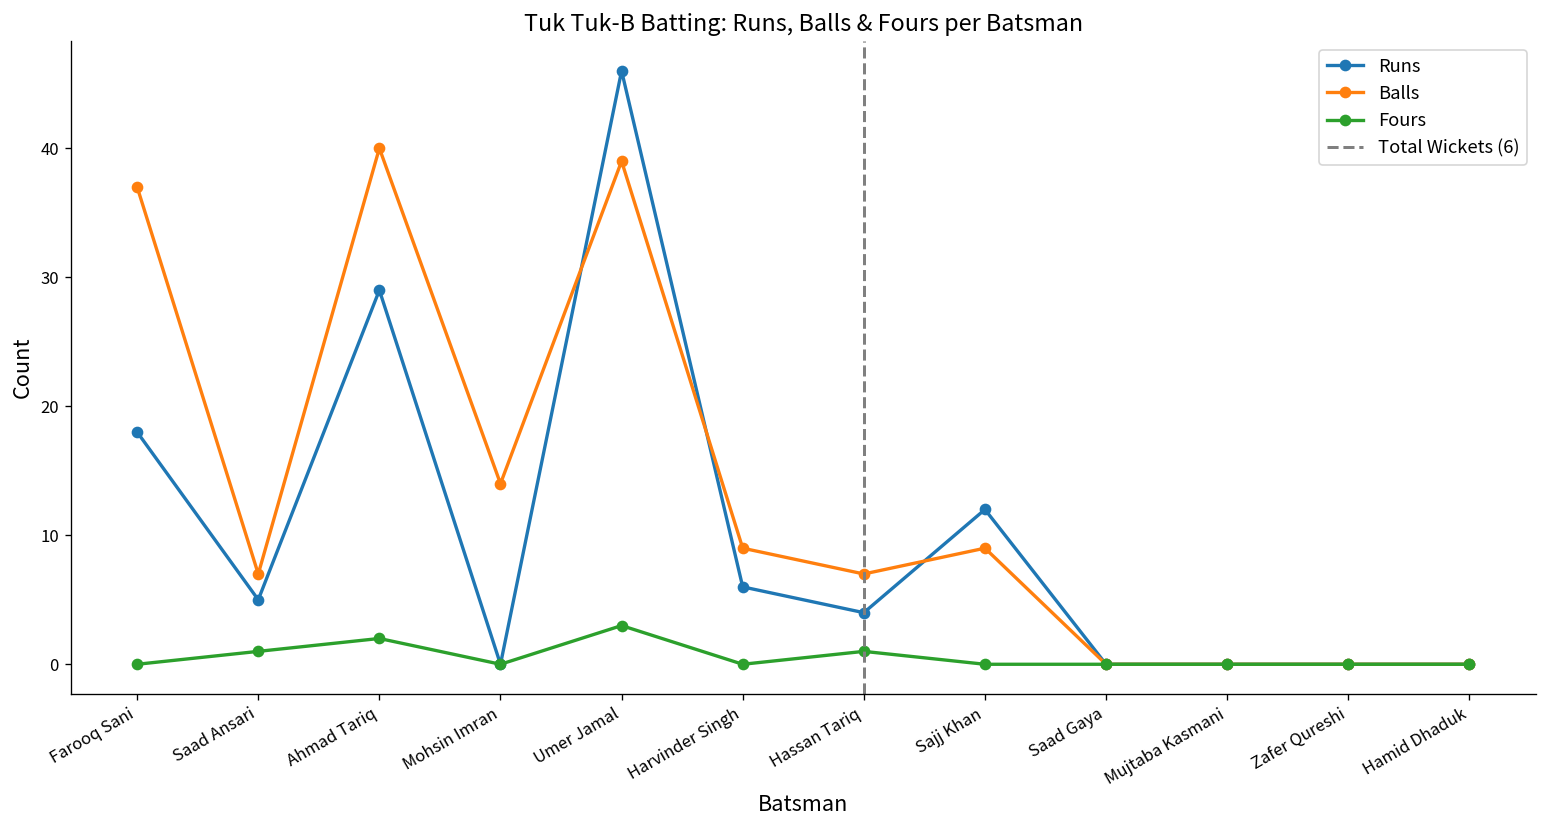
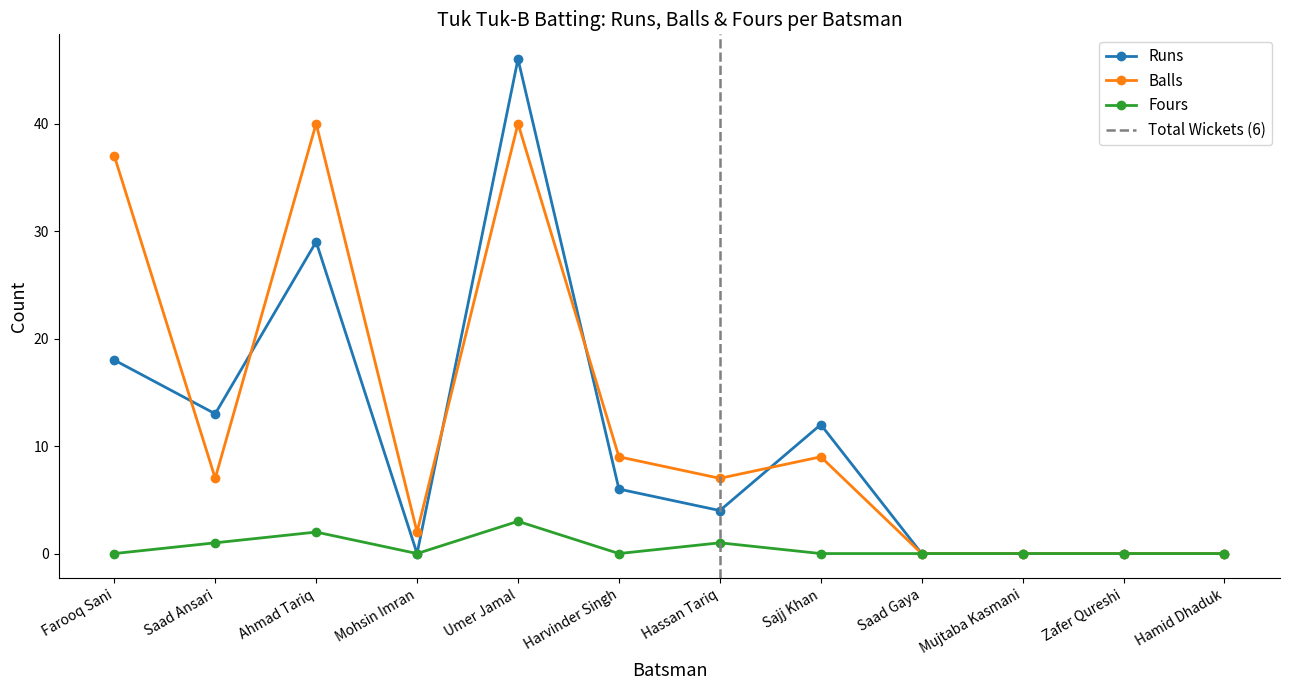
  {
    "Runs": {
      "Farooq Sani": 18,
-     "Saad Ansari": 5,
+     "Saad Ansari": 13,
      "Ahmad Tariq": 29,
      "Umer Jamal": 46,
      "Harvinder Singh": 6,
      "Hassan Tariq": 4,
      "Sajj Khan": 12
    },
    "Balls": {
      "Farooq Sani": 37,
      "Saad Ansari": 7,
      "Ahmad Tariq": 40,
-     "Mohsin Imran": 14,
-     "Umer Jamal": 39,
+     "Mohsin Imran": 2,
+     "Umer Jamal": 40,
      "Harvinder Singh": 9,
      "Hassan Tariq": 7,
      "Sajj Khan": 9
    },
    "Fours": {
      "Farooq Sani": 0,
      "Saad Ansari": 1,
      "Ahmad Tariq": 2,
      "Umer Jamal": 3,
      "Harvinder Singh": 0,
      "Hassan Tariq": 1,
      "Sajj Khan": 0
    }
  }
